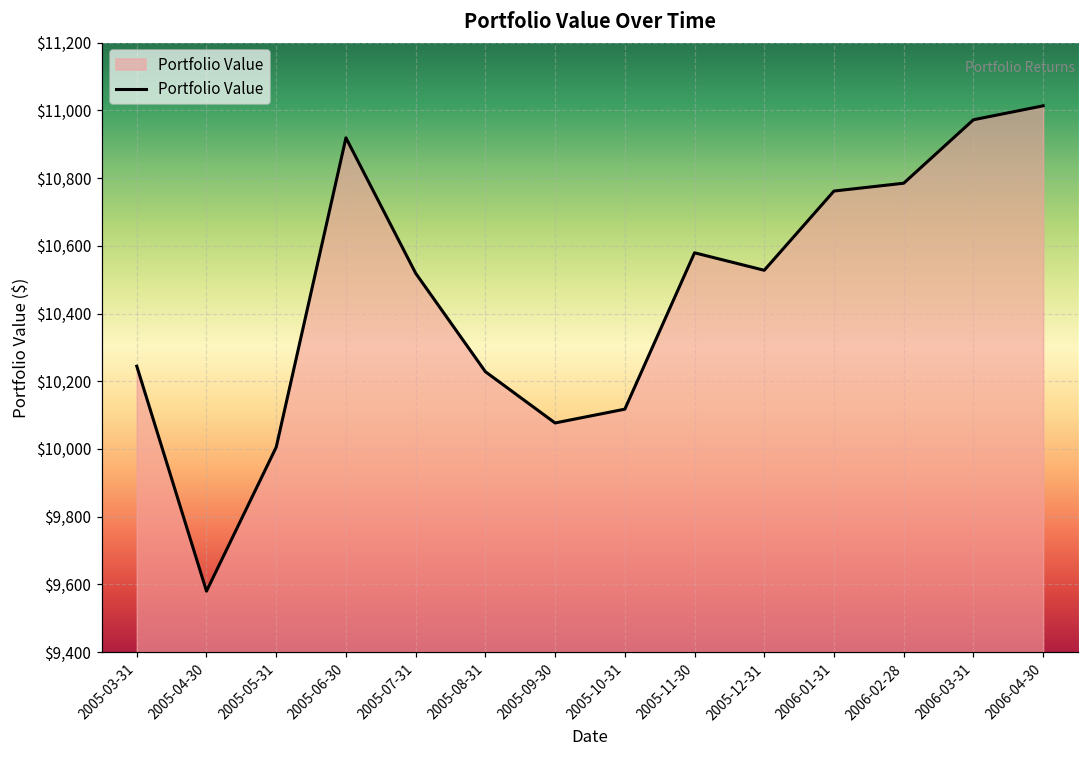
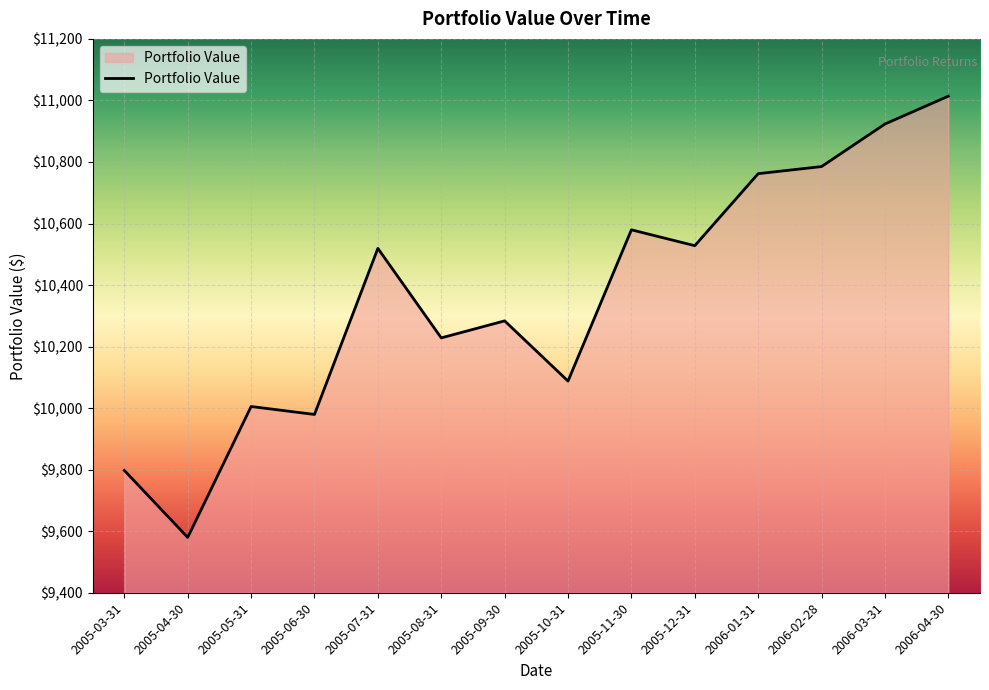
  {
-   "2005-03-31": "$10,240",
+   "2005-03-31": "$9,800",
    "2005-04-30": "$9,580",
    "2005-05-31": "$10,010",
-   "2005-06-30": "$10,920",
+   "2005-06-30": "$9,980",
    "2005-07-31": "$10,520",
    "2005-08-31": "$10,230",
-   "2005-09-30": "$10,080",
-   "2005-10-31": "$10,120",
+   "2005-09-30": "$10,280",
+   "2005-10-31": "$10,090",
    "2005-11-30": "$10,580",
    "2005-12-31": "$10,530",
    "2006-01-31": "$10,760",
    "2006-02-28": "$10,790",
-   "2006-03-31": "$10,970",
+   "2006-03-31": "$10,920",
    "2006-04-30": "$11,010"
  }
